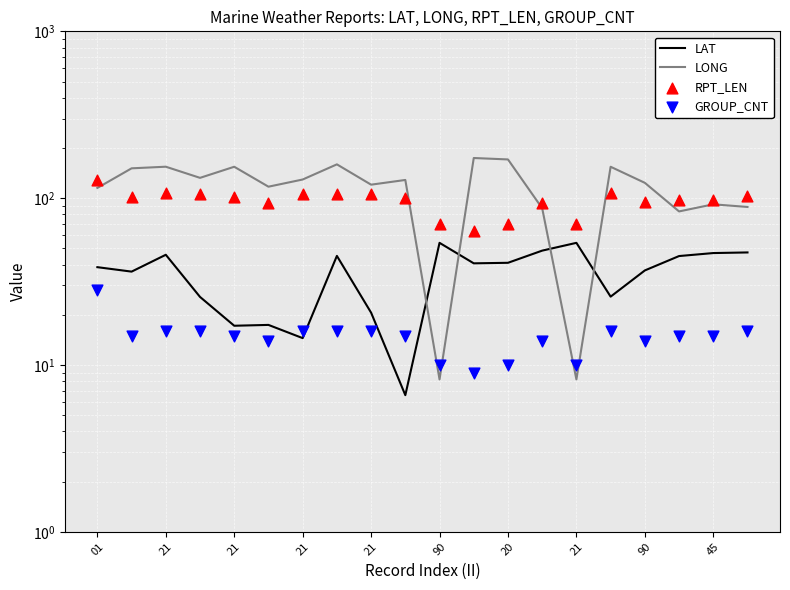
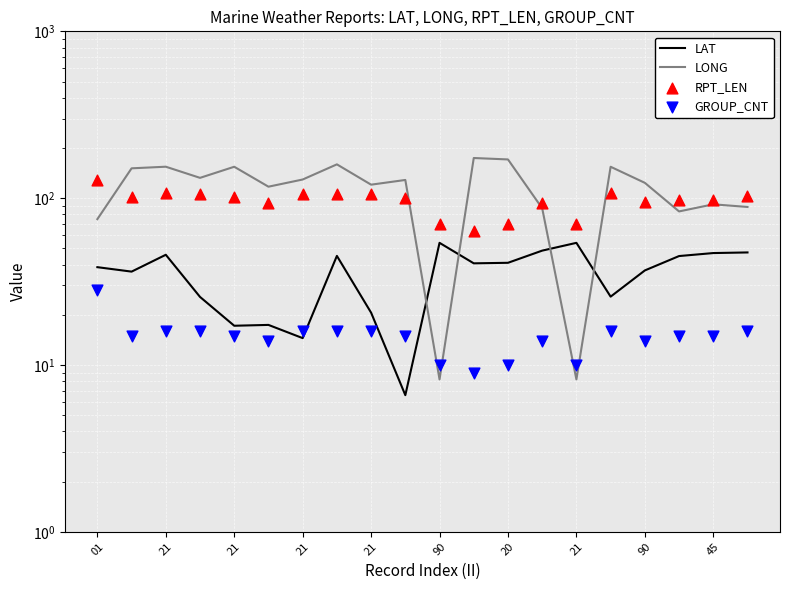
  {
    "LAT": {
      "01": 39
    },
    "LONG": {
-     "01": 120
+     "01": 70
    }
  }
